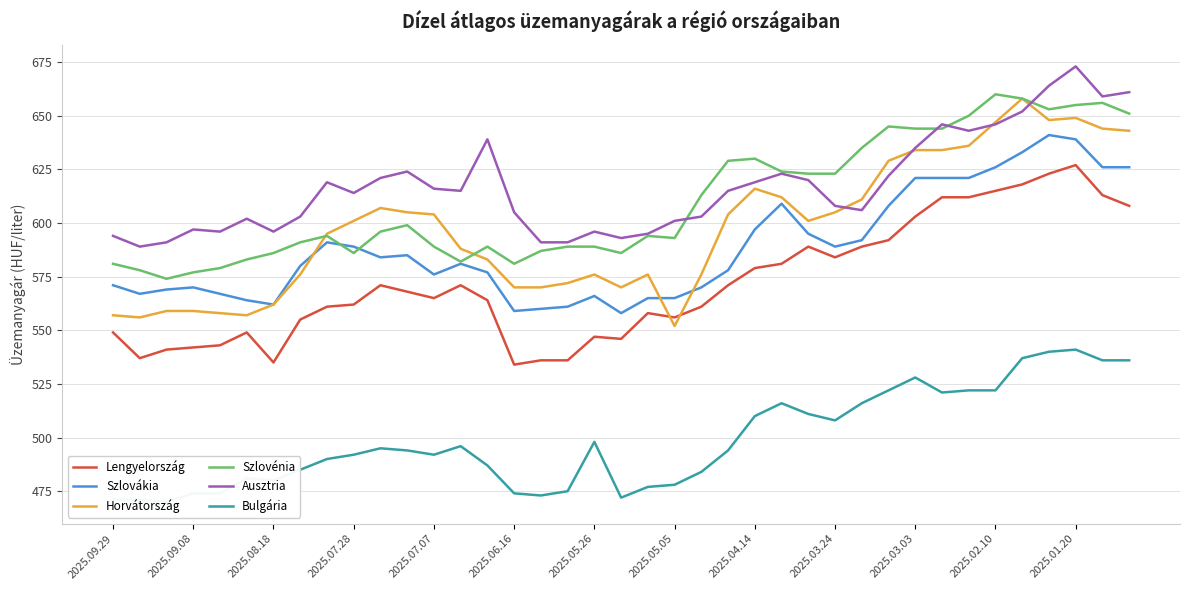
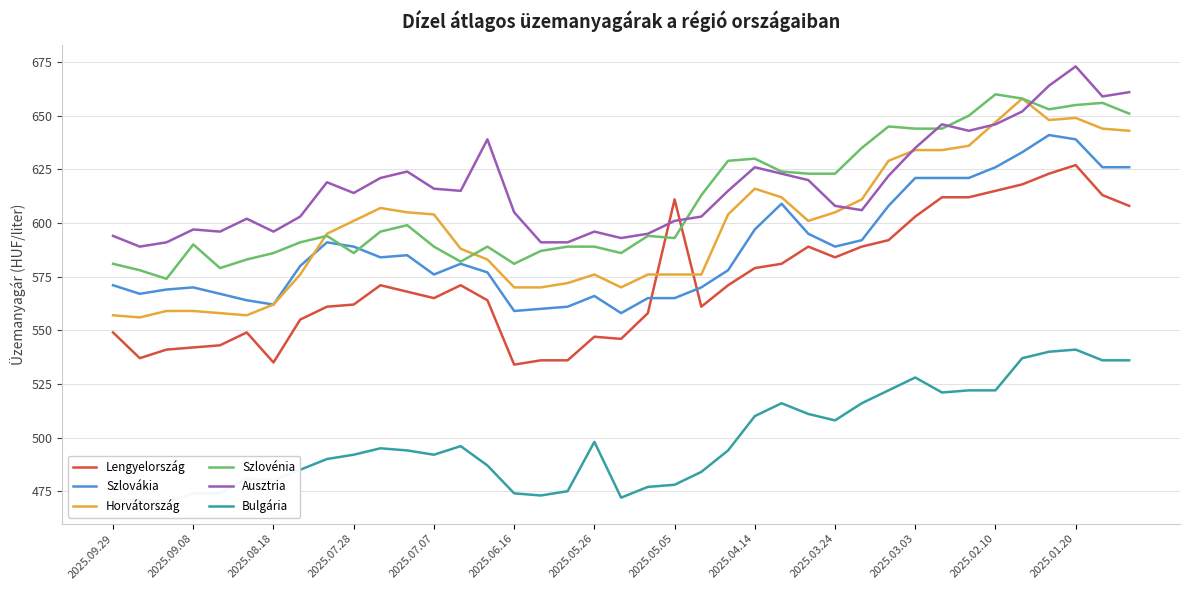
  {
    "Lengyelország": {
      "2025.09.29": 549,
      "2025.09.08": 542,
      "2025.08.18": 535,
      "2025.07.28": 562,
      "2025.07.07": 565,
      "2025.06.16": 534,
      "2025.05.26": 547,
-     "2025.05.05": 556,
+     "2025.05.05": 611,
      "2025.04.14": 579,
      "2025.03.24": 584,
      "2025.03.03": 603,
      "2025.02.10": 615,
      "2025.01.20": 627
    },
    "Horvátország": {
      "2025.09.29": 557,
      "2025.09.08": 559,
      "2025.07.28": 601,
      "2025.07.07": 604,
      "2025.06.16": 570,
      "2025.05.26": 576,
-     "2025.05.05": 552,
+     "2025.05.05": 576,
      "2025.04.14": 616,
      "2025.03.24": 605,
      "2025.01.20": 649
    },
    "Szlovénia": {
      "2025.09.29": 581,
-     "2025.09.08": 577,
+     "2025.09.08": 590,
      "2025.08.18": 586,
      "2025.07.28": 586,
      "2025.07.07": 589,
      "2025.06.16": 581,
      "2025.05.26": 589,
      "2025.05.05": 593,
      "2025.04.14": 630,
      "2025.03.24": 623,
      "2025.03.03": 644,
      "2025.02.10": 660,
      "2025.01.20": 655
    },
    "Ausztria": {
      "2025.09.29": 594,
      "2025.09.08": 597,
      "2025.08.18": 596,
      "2025.07.28": 614,
      "2025.07.07": 616,
      "2025.06.16": 605,
      "2025.05.26": 596,
      "2025.05.05": 601,
-     "2025.04.14": 619,
+     "2025.04.14": 626,
      "2025.03.24": 608,
      "2025.01.20": 673
    }
  }
